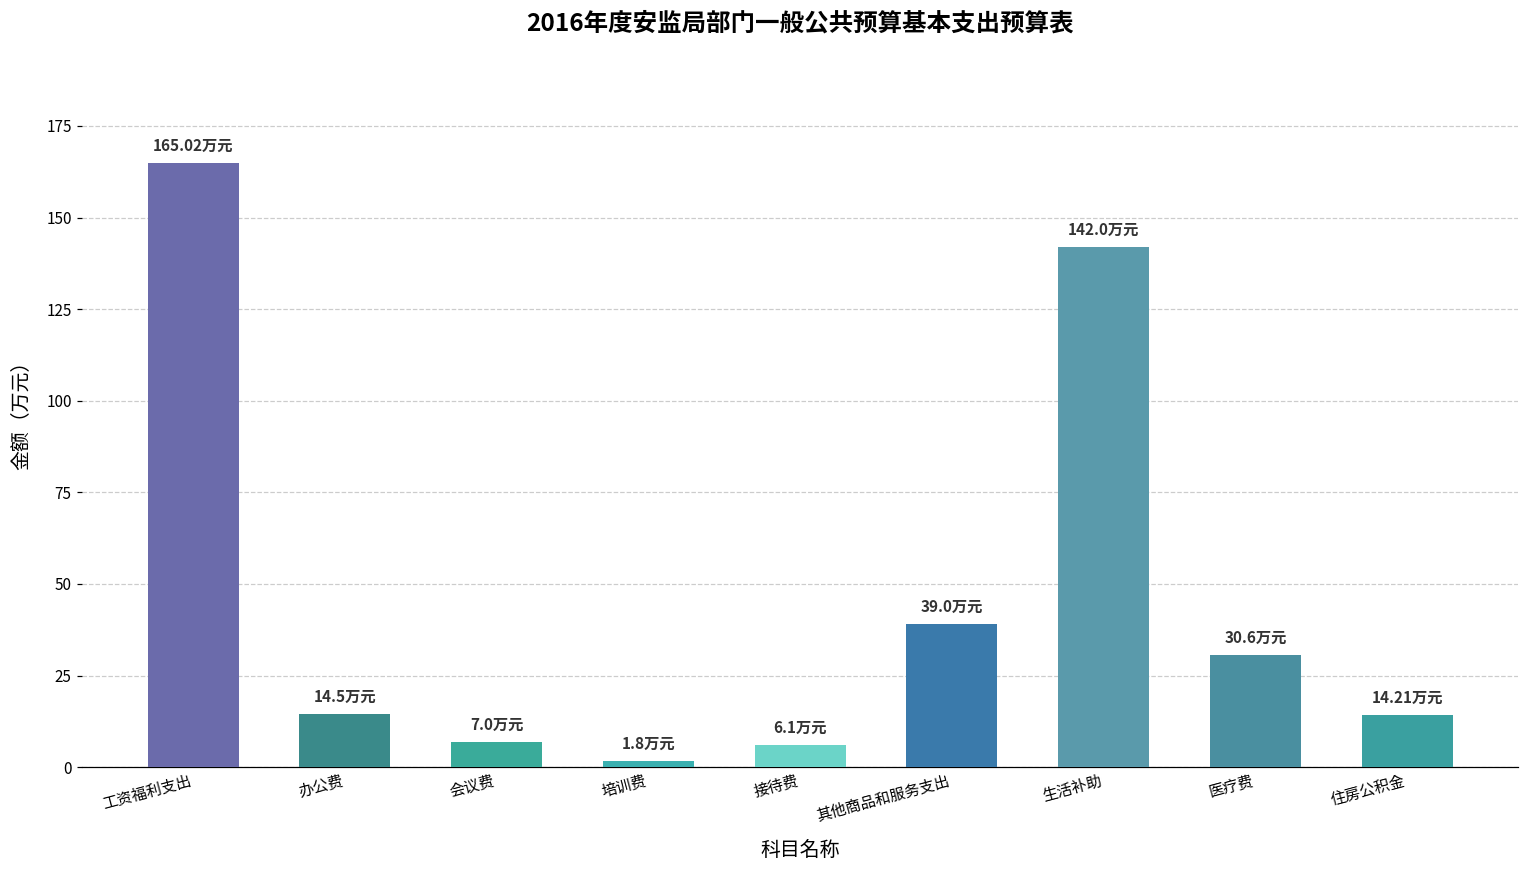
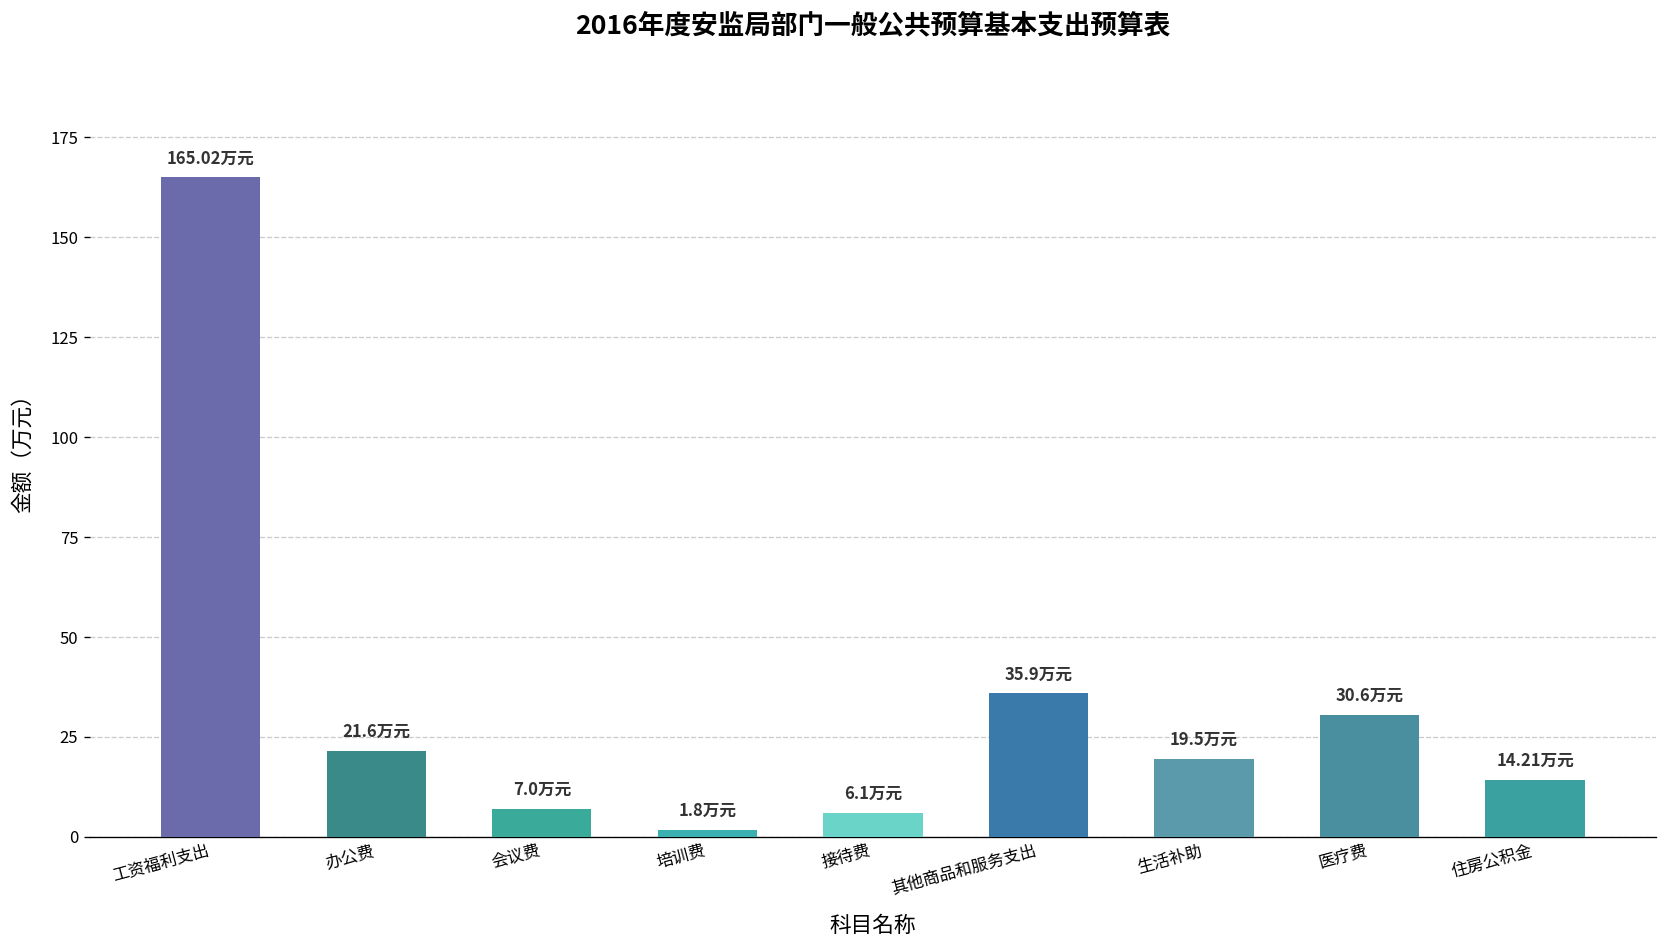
  {
    "工资福利支出": 165.02,
-   "办公费": 14.5,
+   "办公费": 21.6,
    "会议费": 7.0,
    "培训费": 1.8,
    "接待费": 6.1,
-   "其他商品和服务支出": 39.0,
-   "生活补助": 142.0,
+   "其他商品和服务支出": 35.9,
+   "生活补助": 19.5,
    "医疗费": 30.6,
    "住房公积金": 14.21
  }
